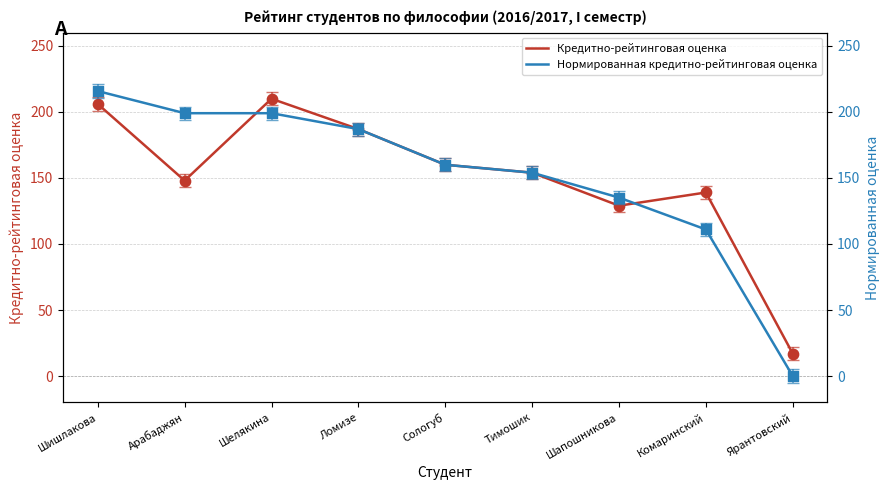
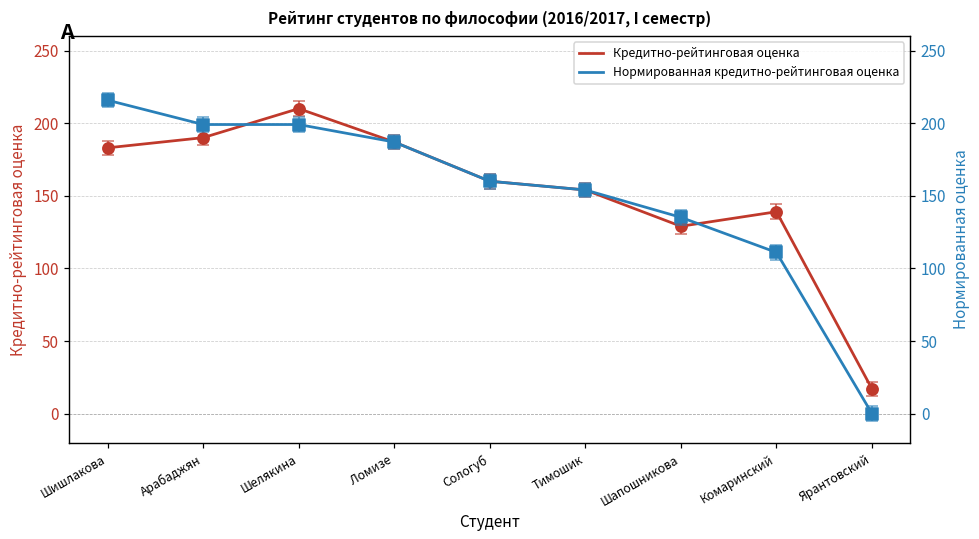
  {
    "Кредитно-рейтинговая оценка": {
-     "Шишлакова": 206,
-     "Арабаджян": 148,
+     "Шишлакова": 183,
+     "Арабаджян": 190,
      "Шелякина": 210,
      "Ломизе": 187,
      "Сологуб": 160,
      "Тимошик": 154,
      "Шапошникова": 129,
      "Комаринский": 139,
      "Ярантовский": 17
    }
  }
